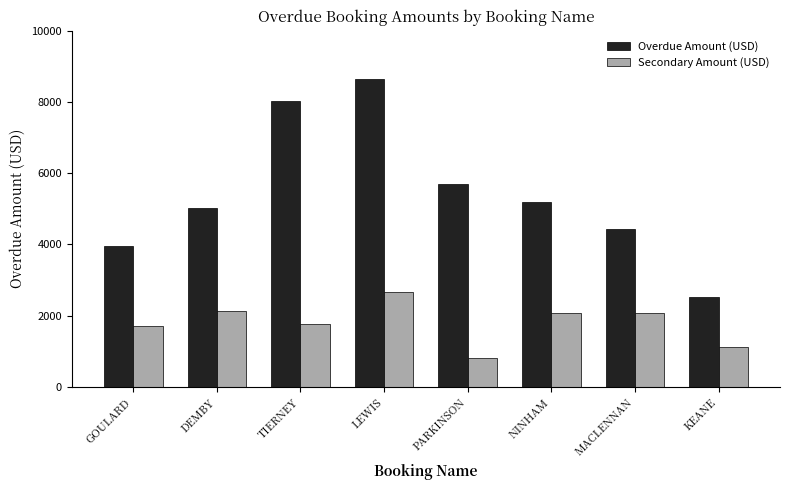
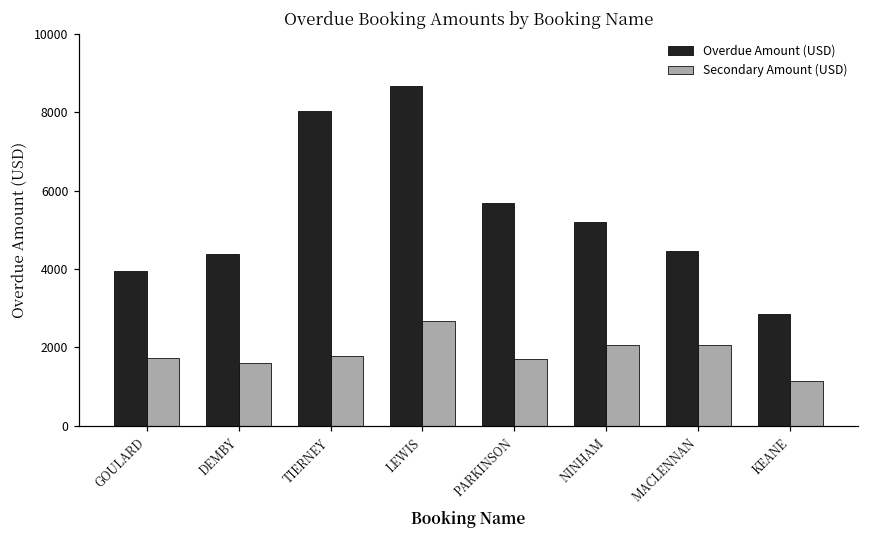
  {
    "Overdue Amount (USD)": {
      "GOULARD": 3900,
-     "DEMBY": 5000,
+     "DEMBY": 4400,
      "TIERNEY": 8000,
      "LEWIS": 8700,
      "PARKINSON": 5700,
      "NINHAM": 5200,
      "MACLENNAN": 4400,
-     "KEANE": 2500
+     "KEANE": 2800
    },
    "Secondary Amount (USD)": {
      "GOULARD": 1700,
-     "DEMBY": 2100,
+     "DEMBY": 1600,
      "TIERNEY": 1800,
      "LEWIS": 2700,
-     "PARKINSON": 800,
+     "PARKINSON": 1700,
      "NINHAM": 2100,
      "MACLENNAN": 2100,
      "KEANE": 1100
    }
  }
